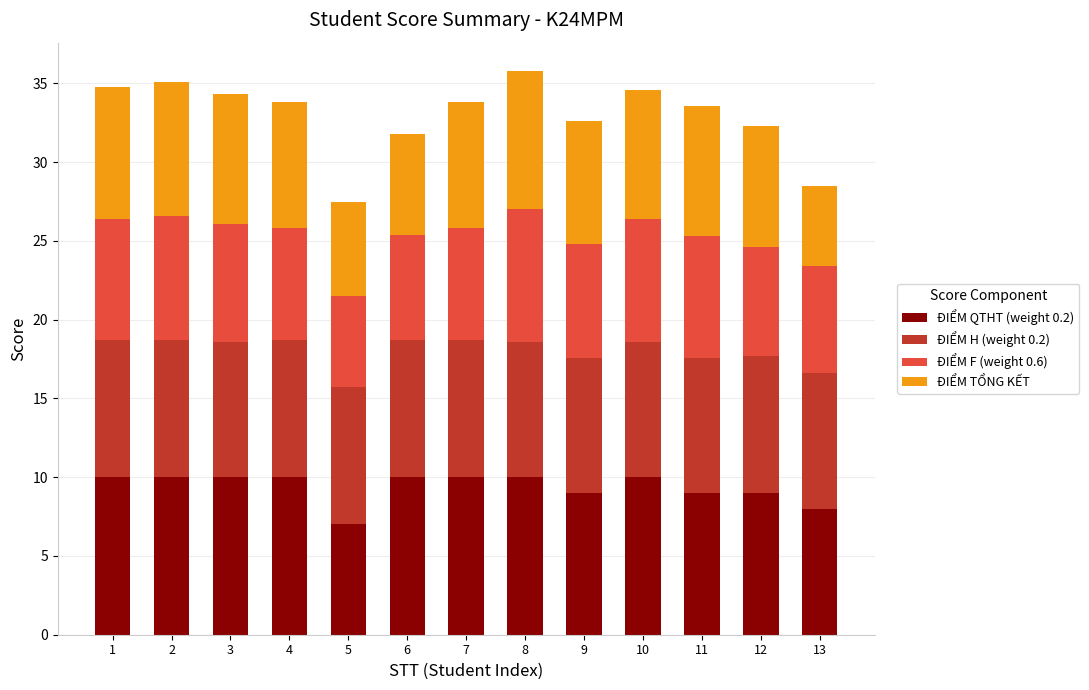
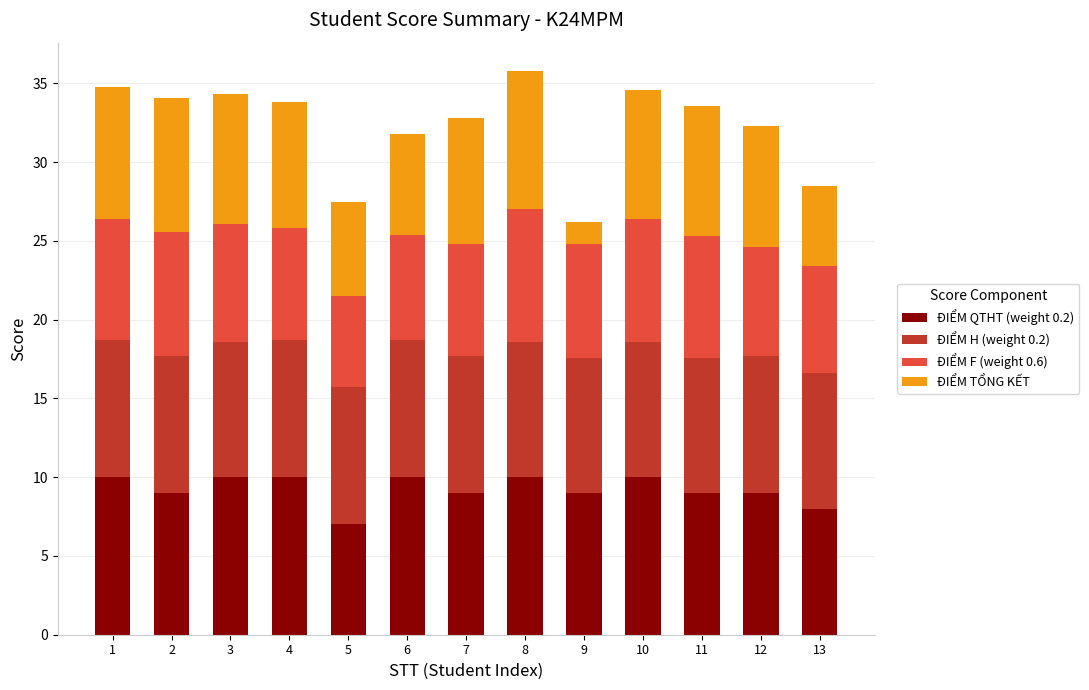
  {
    "ĐIỂM QTHT (weight 0.2)": {
      "1": 10,
-     "2": 10,
+     "2": 9,
      "3": 10,
      "4": 10,
      "5": 7,
      "6": 10,
-     "7": 10,
+     "7": 9,
      "8": 10,
      "9": 9,
      "10": 10,
      "11": 9,
      "12": 9,
      "13": 8
    },
    "ĐIỂM TỔNG KẾT": {
      "1": 8.4,
      "2": 8.5,
      "3": 8.2,
      "4": 8.0,
      "5": 6.0,
      "6": 6.4,
      "7": 8.0,
      "8": 8.8,
-     "9": 7.8,
+     "9": 1.4,
      "10": 8.2,
      "11": 8.3,
      "12": 7.7,
      "13": 5.1
    }
  }
